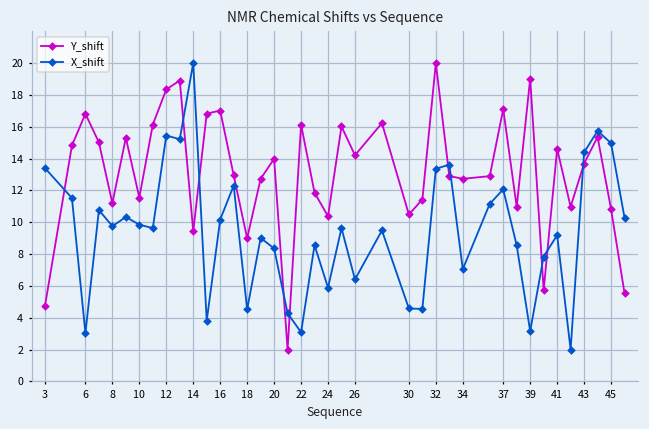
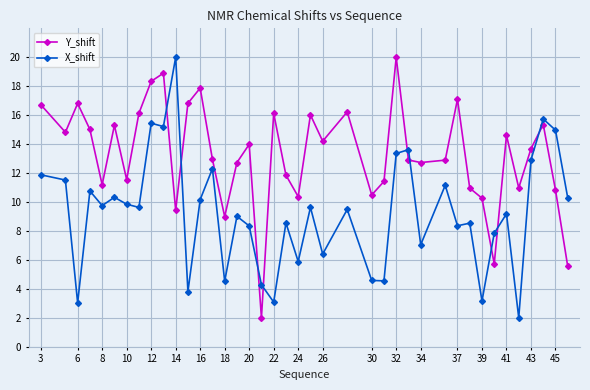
  {
    "Y_shift": {
-     "3": 4.8,
+     "3": 16.7,
      "6": 16.8,
      "8": 11.2,
      "10": 11.5,
      "12": 18.3,
      "14": 9.4,
-     "16": 17.0,
+     "16": 17.9,
      "18": 9.0,
      "20": 14.0,
      "22": 16.1,
      "24": 10.4,
      "26": 14.2,
      "30": 10.5,
      "32": 20.0,
      "34": 12.7,
      "37": 17.1,
-     "39": 19.0,
+     "39": 10.3,
      "41": 14.6,
      "43": 13.7,
      "45": 10.8
    },
    "X_shift": {
-     "3": 13.4,
+     "3": 11.9,
      "6": 3.0,
      "8": 9.8,
      "10": 9.8,
      "12": 15.4,
      "14": 20.0,
      "16": 10.2,
      "18": 4.5,
      "20": 8.4,
      "22": 3.1,
      "24": 5.9,
      "26": 6.4,
      "30": 4.6,
      "32": 13.4,
      "34": 7.1,
-     "37": 12.1,
+     "37": 8.4,
      "39": 3.2,
      "41": 9.2,
-     "43": 14.4,
+     "43": 12.9,
      "45": 15.0
    }
  }
